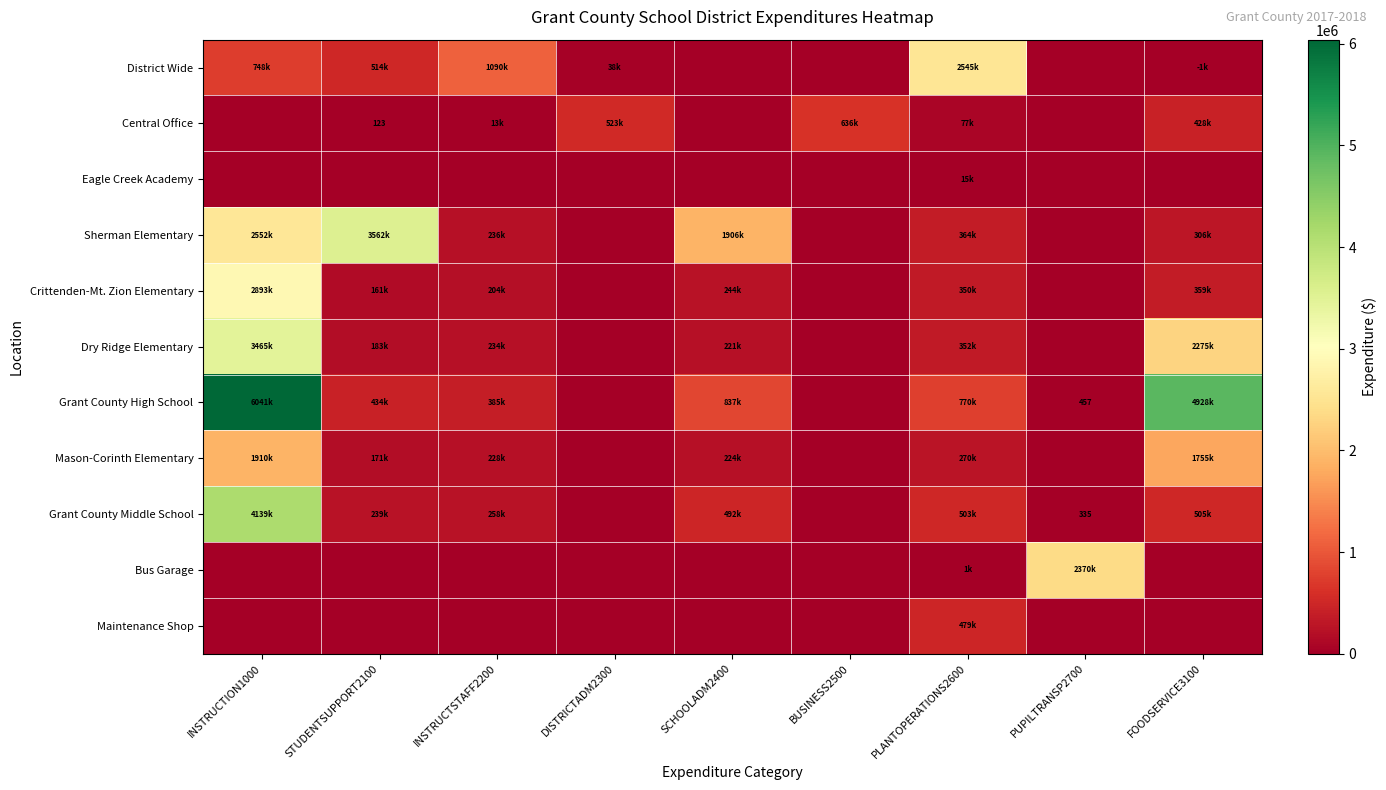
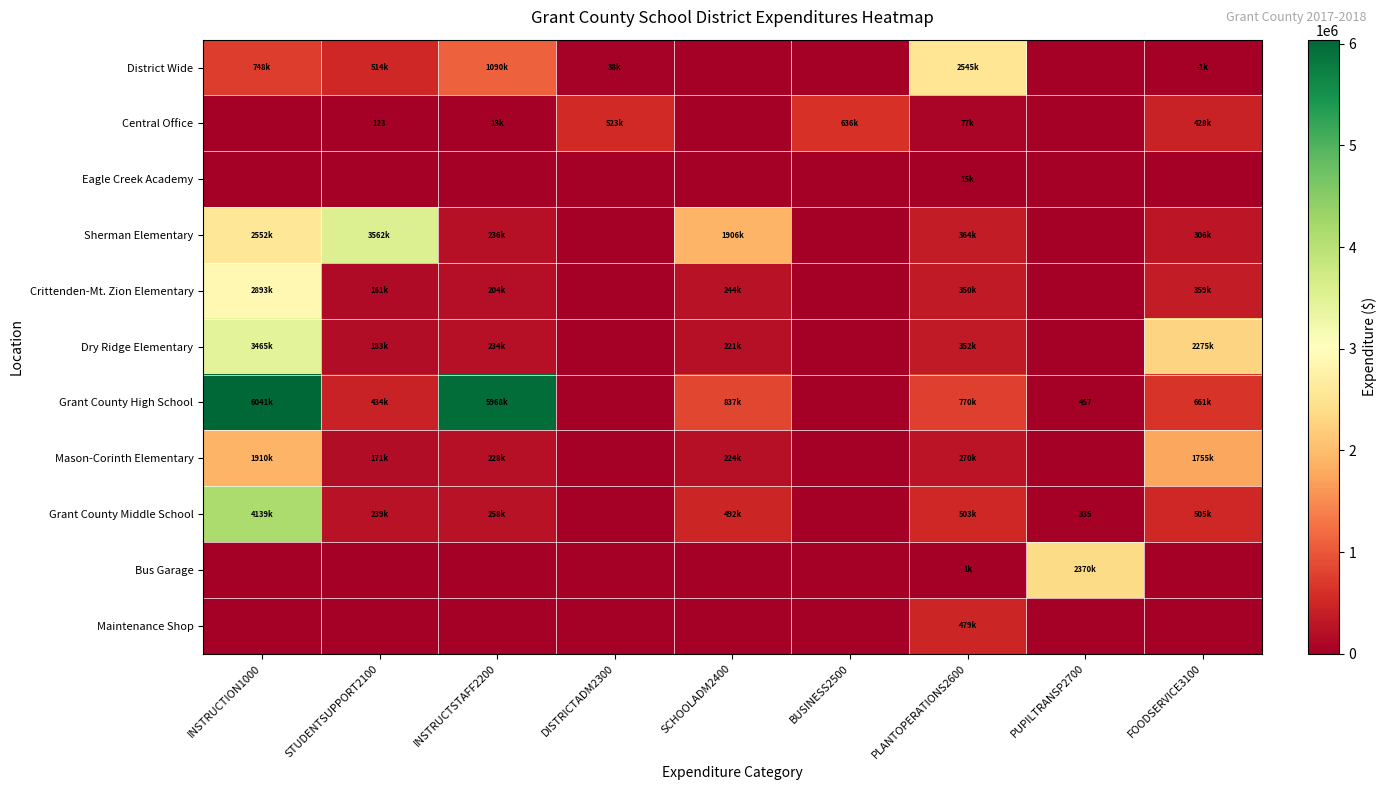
  {
    "District Wide": {
      "INSTRUCTION1000": "748k",
      "STUDENTSUPPORT2100": "514k",
      "INSTRUCTSTAFF2200": "1090k",
      "DISTRICTADM2300": "38k",
      "PLANTOPERATIONS2600": "2545k",
      "FOODSERVICE3100": "-1k"
    },
    "Central Office": {
      "STUDENTSUPPORT2100": "123",
      "INSTRUCTSTAFF2200": "13k",
      "DISTRICTADM2300": "523k",
      "BUSINESS2500": "636k",
      "PLANTOPERATIONS2600": "77k",
      "FOODSERVICE3100": "428k"
    },
    "Eagle Creek Academy": {
      "PLANTOPERATIONS2600": "15k"
    },
    "Sherman Elementary": {
      "INSTRUCTION1000": "2552k",
      "STUDENTSUPPORT2100": "3562k",
      "INSTRUCTSTAFF2200": "236k",
      "SCHOOLADM2400": "1906k",
      "PLANTOPERATIONS2600": "364k",
      "FOODSERVICE3100": "306k"
    },
    "Crittenden-Mt. Zion Elementary": {
      "INSTRUCTION1000": "2893k",
      "STUDENTSUPPORT2100": "161k",
      "INSTRUCTSTAFF2200": "204k",
      "SCHOOLADM2400": "244k",
      "PLANTOPERATIONS2600": "350k",
      "FOODSERVICE3100": "359k"
    },
    "Dry Ridge Elementary": {
      "INSTRUCTION1000": "3465k",
      "STUDENTSUPPORT2100": "183k",
      "INSTRUCTSTAFF2200": "234k",
      "SCHOOLADM2400": "221k",
      "PLANTOPERATIONS2600": "352k",
      "FOODSERVICE3100": "2275k"
    },
    "Grant County High School": {
      "INSTRUCTION1000": "6041k",
      "STUDENTSUPPORT2100": "434k",
-     "INSTRUCTSTAFF2200": "385k",
+     "INSTRUCTSTAFF2200": "5968k",
      "SCHOOLADM2400": "837k",
      "PLANTOPERATIONS2600": "770k",
      "PUPILTRANSP2700": "457",
-     "FOODSERVICE3100": "4928k"
+     "FOODSERVICE3100": "661k"
    },
    "Mason-Corinth Elementary": {
      "INSTRUCTION1000": "1910k",
      "STUDENTSUPPORT2100": "171k",
      "INSTRUCTSTAFF2200": "228k",
      "SCHOOLADM2400": "224k",
      "PLANTOPERATIONS2600": "270k",
      "FOODSERVICE3100": "1755k"
    },
    "Grant County Middle School": {
      "INSTRUCTION1000": "4139k",
      "STUDENTSUPPORT2100": "239k",
      "INSTRUCTSTAFF2200": "258k",
      "SCHOOLADM2400": "492k",
      "PLANTOPERATIONS2600": "503k",
      "PUPILTRANSP2700": "335",
      "FOODSERVICE3100": "505k"
    },
    "Bus Garage": {
      "PLANTOPERATIONS2600": "1k",
      "PUPILTRANSP2700": "2370k"
    },
    "Maintenance Shop": {
      "PLANTOPERATIONS2600": "479k"
    }
  }
